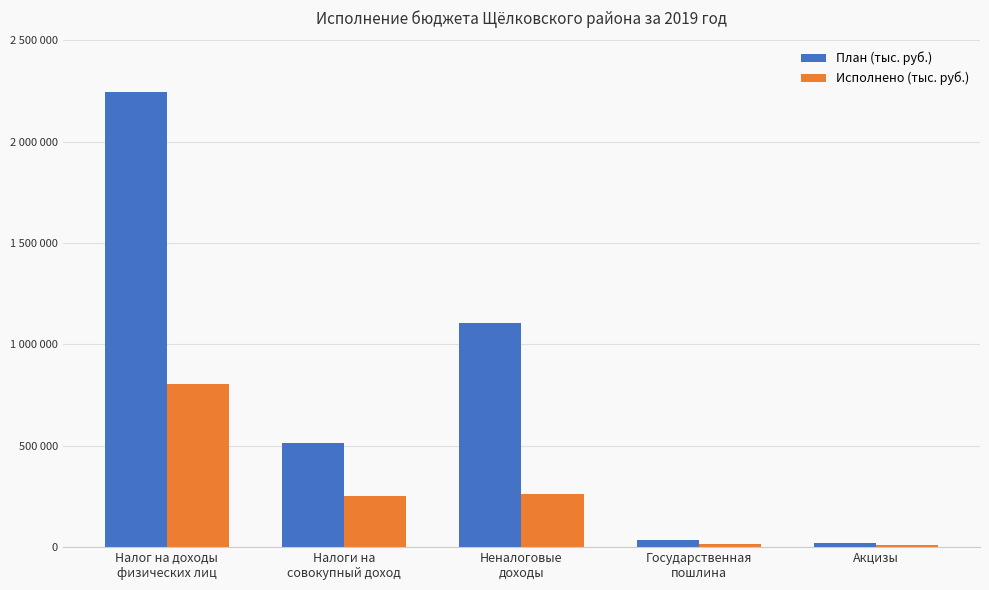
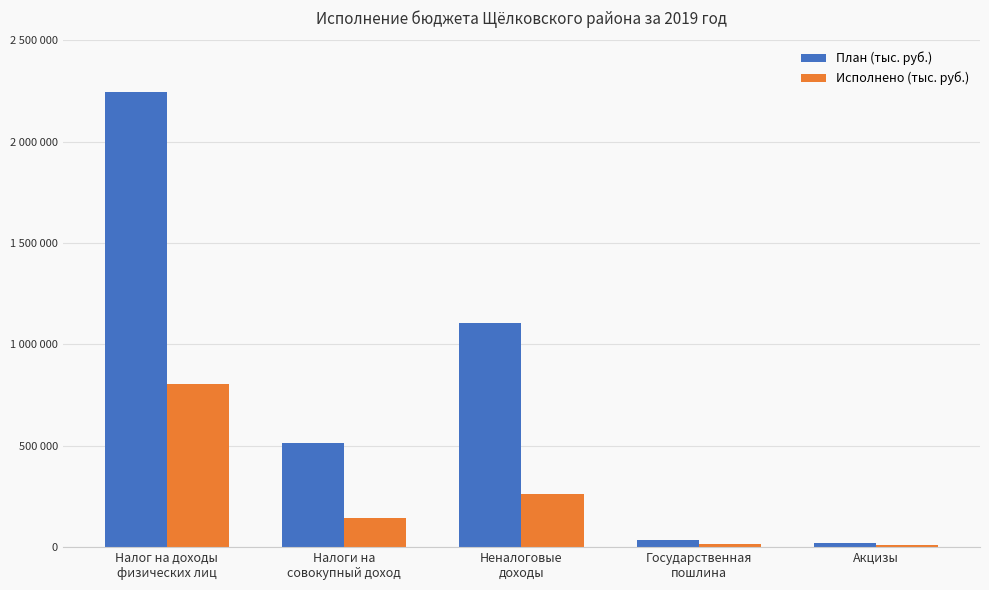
  {
    "План (тыс. руб.)": {
      "Налог на доходы физических лиц": 2240000,
      "Налоги на совокупный доход": 510000,
      "Неналоговые доходы": 1110000,
      "Государственная пошлина": 30000,
      "Акцизы": 20000
    },
    "Исполнено (тыс. руб.)": {
      "Налог на доходы физических лиц": 810000,
-     "Налоги на совокупный доход": 250000,
+     "Налоги на совокупный доход": 140000,
      "Неналоговые доходы": 260000,
      "Государственная пошлина": 20000
    }
  }
